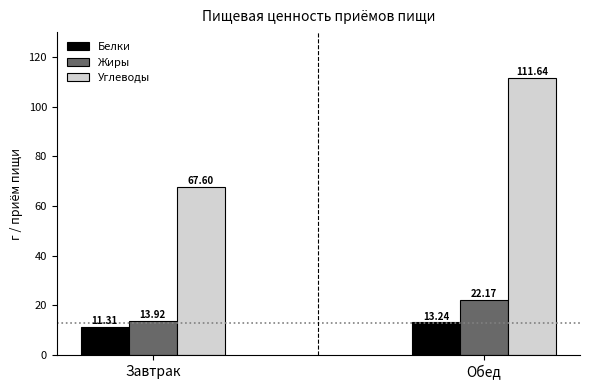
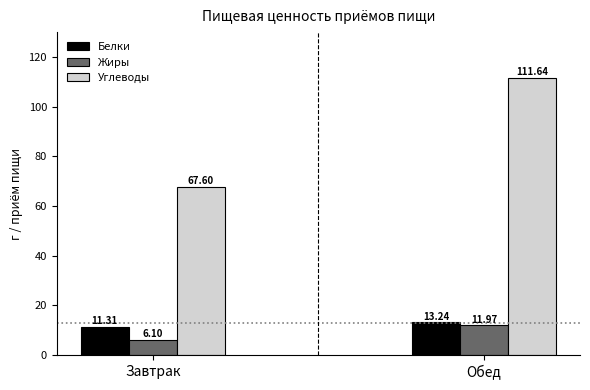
  {
    "Белки": {
      "Завтрак": 11.31,
      "Обед": 13.24
    },
    "Жиры": {
-     "Завтрак": 13.92,
-     "Обед": 22.17
+     "Завтрак": 6.10,
+     "Обед": 11.97
    },
    "Углеводы": {
      "Завтрак": 67.60,
      "Обед": 111.64
    }
  }
